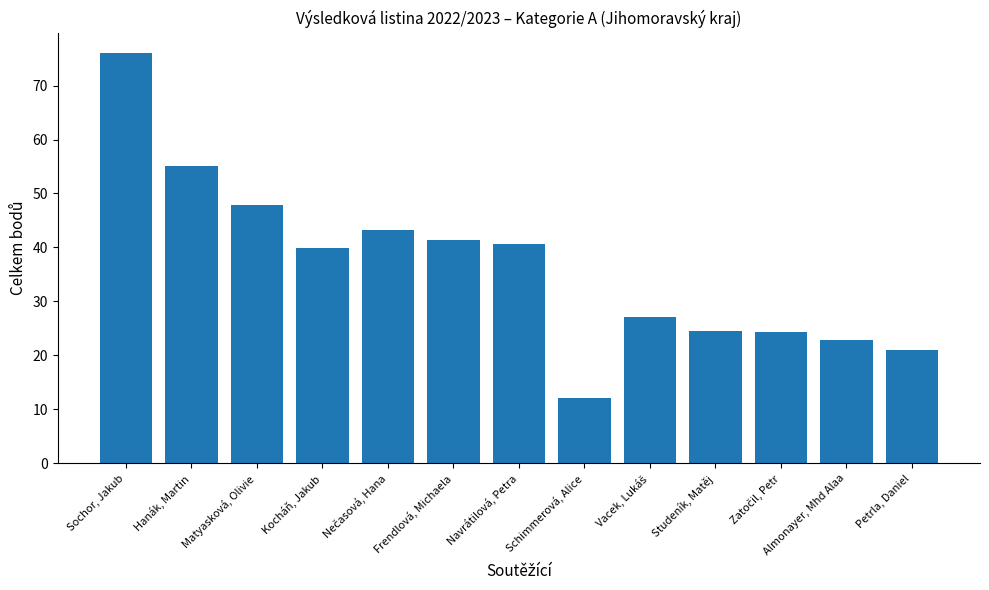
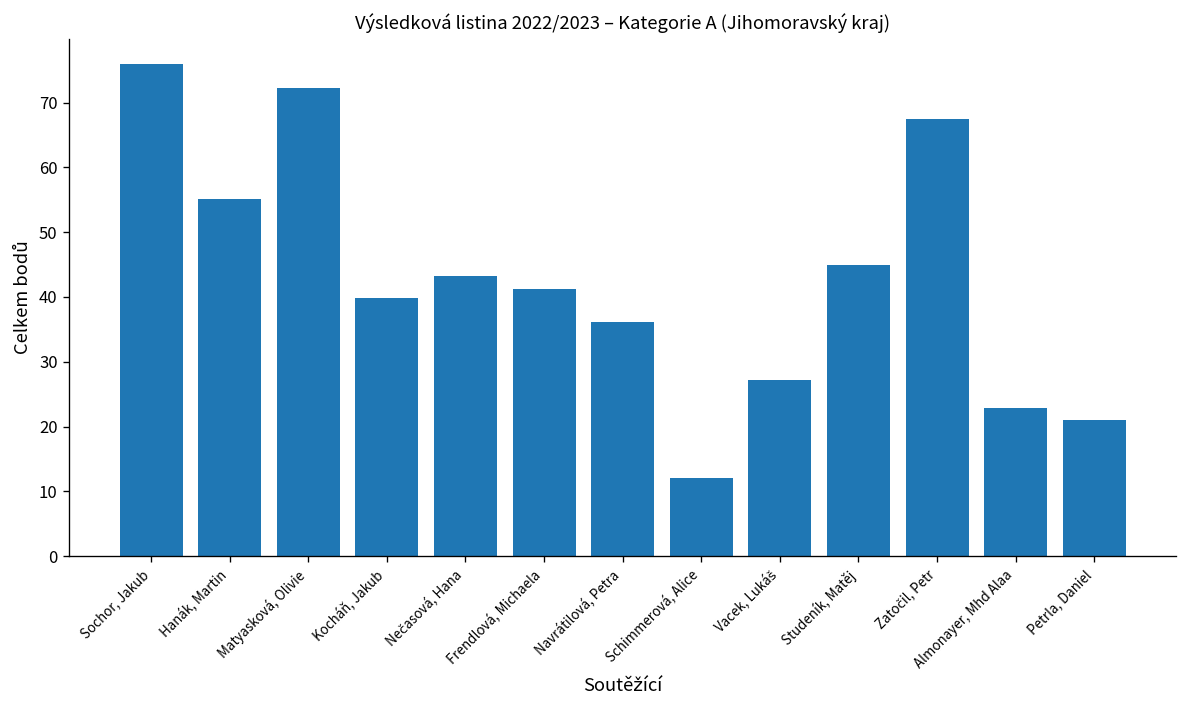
  {
    "Sochor, Jakub": 76,
    "Hanák, Martin": 55,
-   "Matyasková, Olivie": 48,
+   "Matyasková, Olivie": 72,
    "Kocháň, Jakub": 40,
    "Nečasová, Hana": 43,
    "Frendlová, Michaela": 41,
-   "Navrátilová, Petra": 41,
+   "Navrátilová, Petra": 36,
    "Schimmerová, Alice": 12,
    "Vacek, Lukáš": 27,
-   "Studeník, Matěj": 24,
-   "Zatočil, Petr": 24,
+   "Studeník, Matěj": 45,
+   "Zatočil, Petr": 68,
    "Almonayer, Mhd Alaa": 23,
    "Petrla, Daniel": 21
  }
